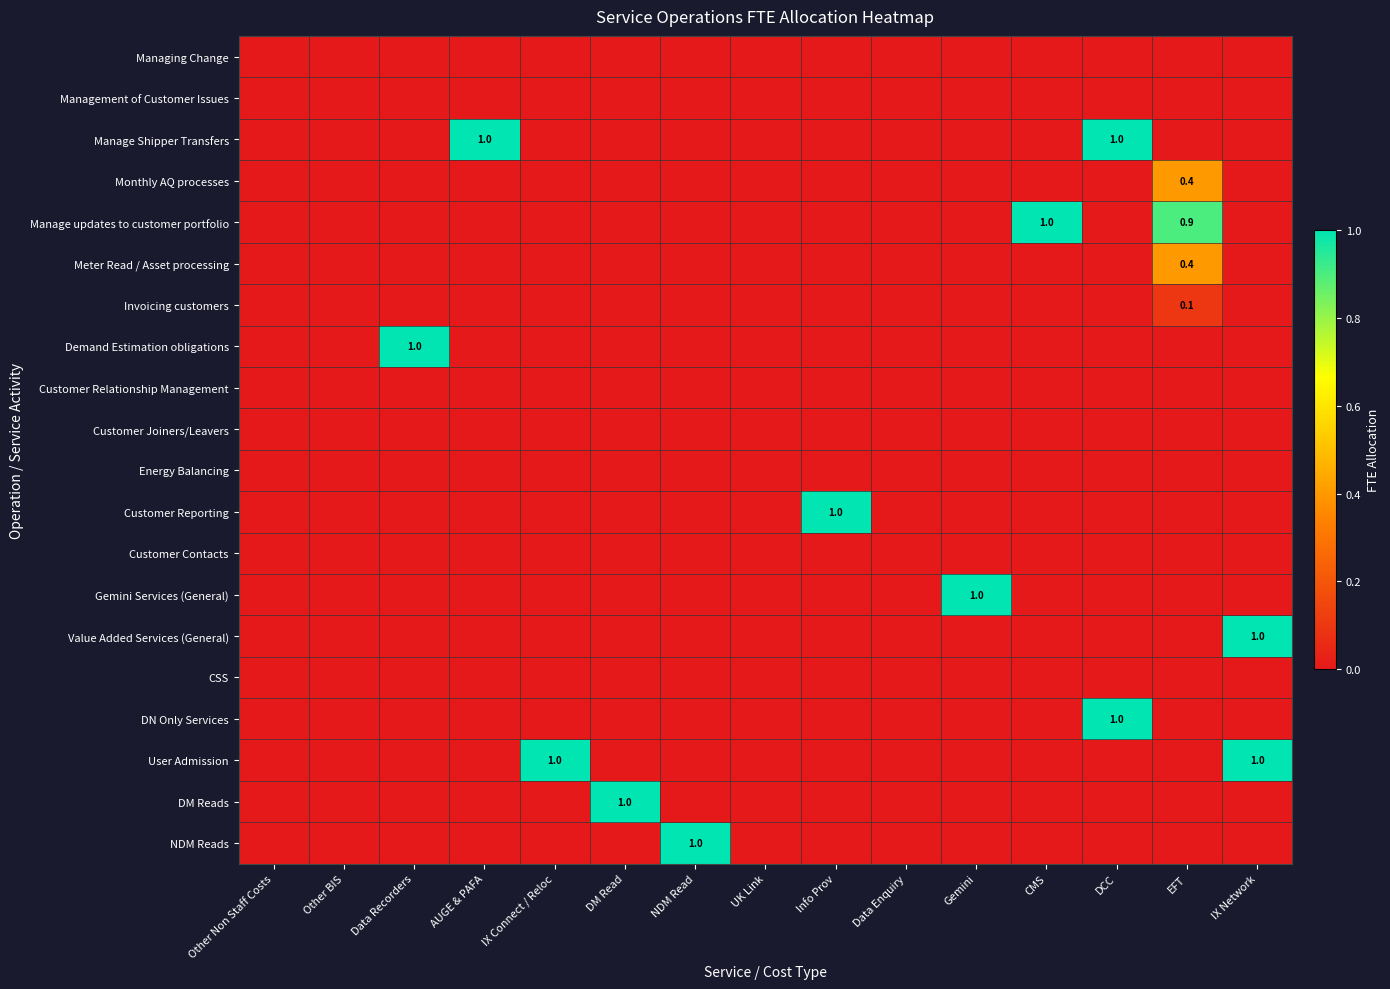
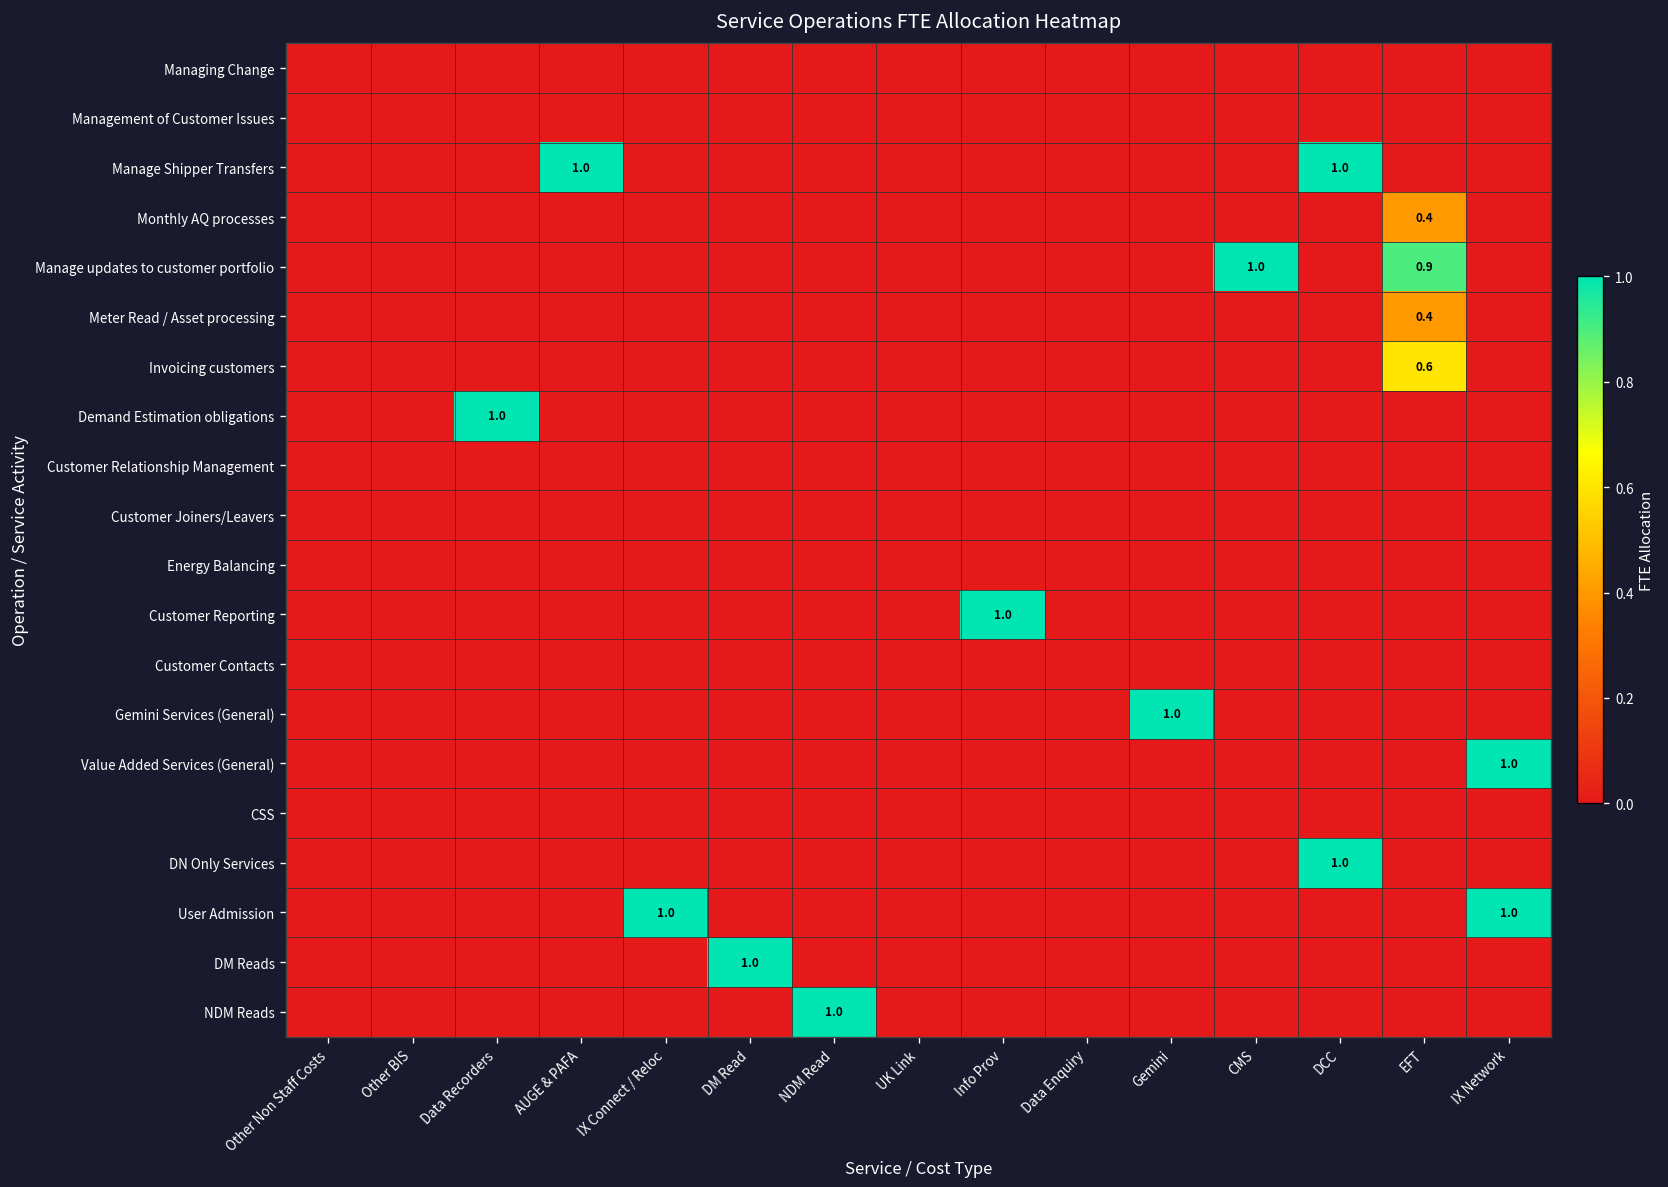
  {
    "Manage Shipper Transfers": {
      "AUGE & PAFA": 1.0,
      "DCC": 1.0
    },
    "Monthly AQ processes": {
      "EFT": 0.4
    },
    "Manage updates to customer portfolio": {
      "CMS": 1.0,
      "EFT": 0.9
    },
    "Meter Read / Asset processing": {
      "EFT": 0.4
    },
    "Invoicing customers": {
-     "EFT": 0.1
+     "EFT": 0.6
    },
    "Demand Estimation obligations": {
      "Data Recorders": 1.0
    },
    "Customer Reporting": {
      "Info Prov": 1.0
    },
    "Gemini Services (General)": {
      "Gemini": 1.0
    },
    "Value Added Services (General)": {
      "IX Network": 1.0
    },
    "DN Only Services": {
      "DCC": 1.0
    },
    "User Admission": {
      "IX Connect / Reloc": 1.0,
      "IX Network": 1.0
    },
    "DM Reads": {
      "DM Read": 1.0
    },
    "NDM Reads": {
      "NDM Read": 1.0
    }
  }
